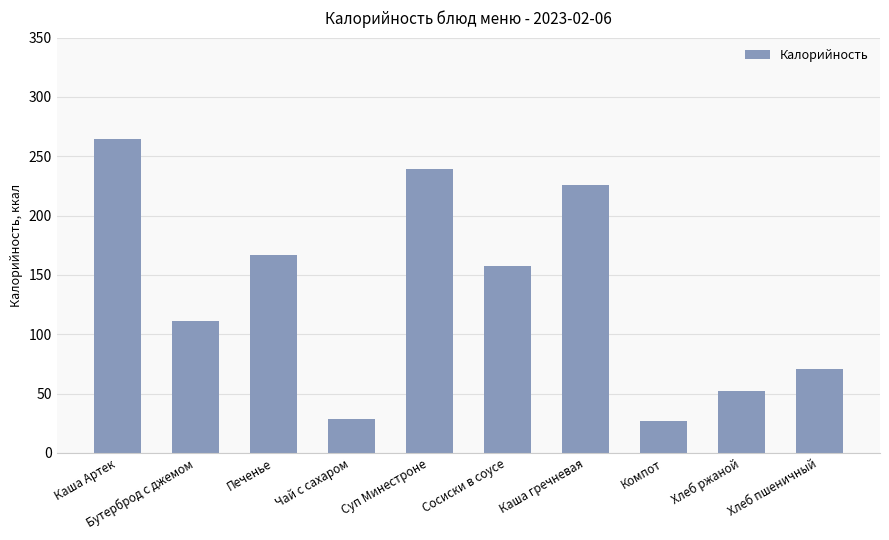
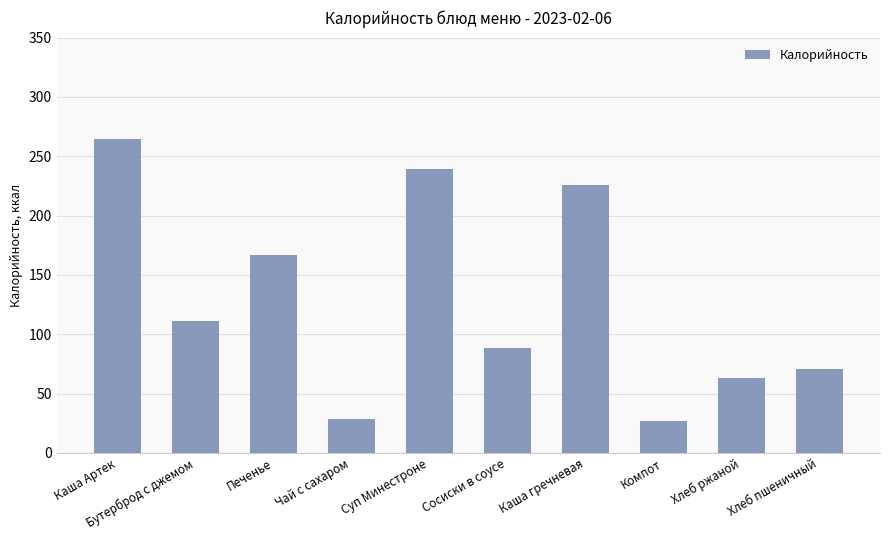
  {
    "Каша Артек": 264,
    "Бутерброд с джемом": 111,
    "Печенье": 167,
    "Чай с сахаром": 28,
    "Суп Минестроне": 239,
-   "Сосиски в соусе": 157,
+   "Сосиски в соусе": 88,
    "Каша гречневая": 226,
    "Компот": 27,
-   "Хлеб ржаной": 52,
+   "Хлеб ржаной": 63,
    "Хлеб пшеничный": 71
  }
